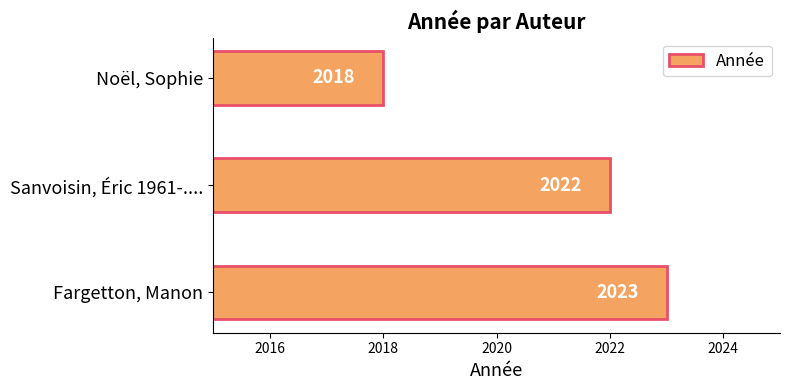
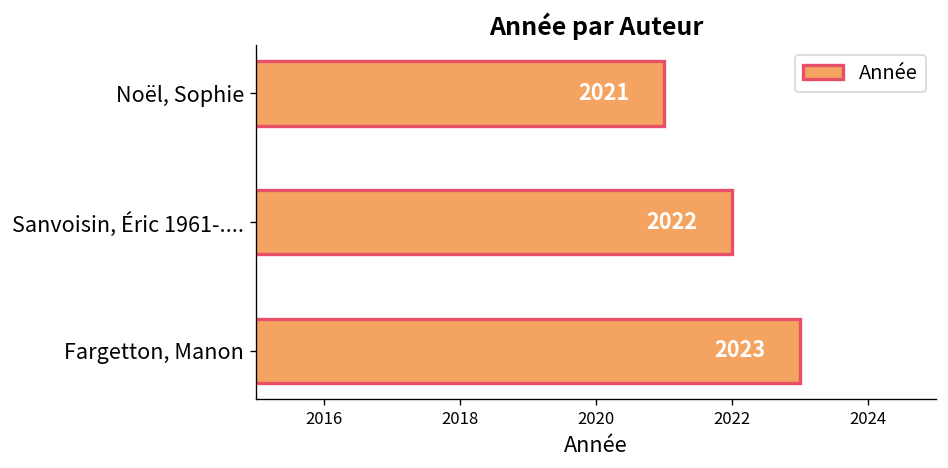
  {
-   "Noël, Sophie": 2018,
+   "Noël, Sophie": 2021,
    "Sanvoisin, Éric 1961-....": 2022,
    "Fargetton, Manon": 2023
  }
